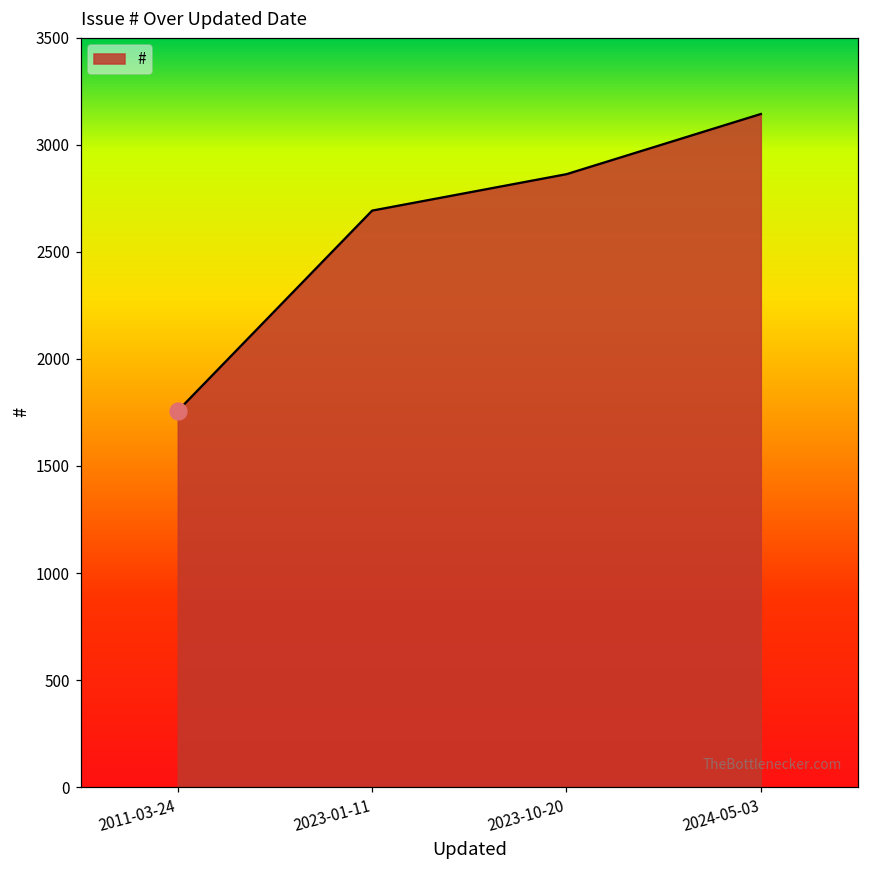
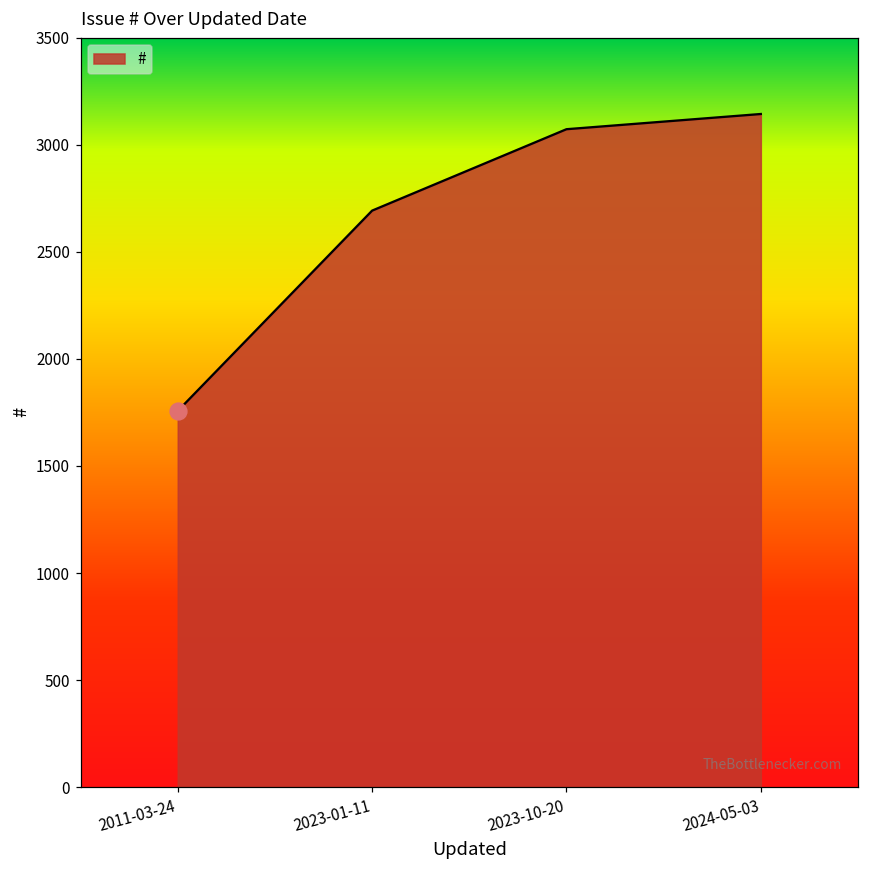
  {
    "#": {
      "2023-01-11": 2690,
-     "2023-10-20": 2860,
+     "2023-10-20": 3070,
      "2024-05-03": 3140
    }
  }
